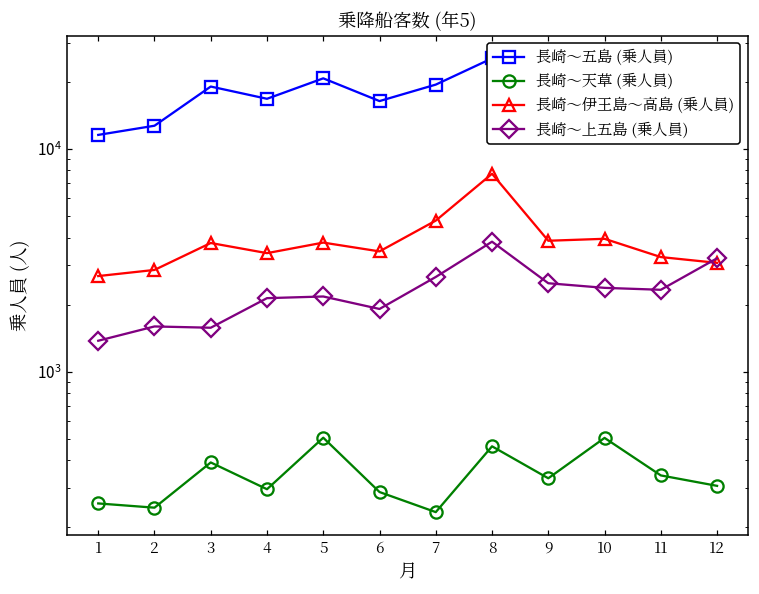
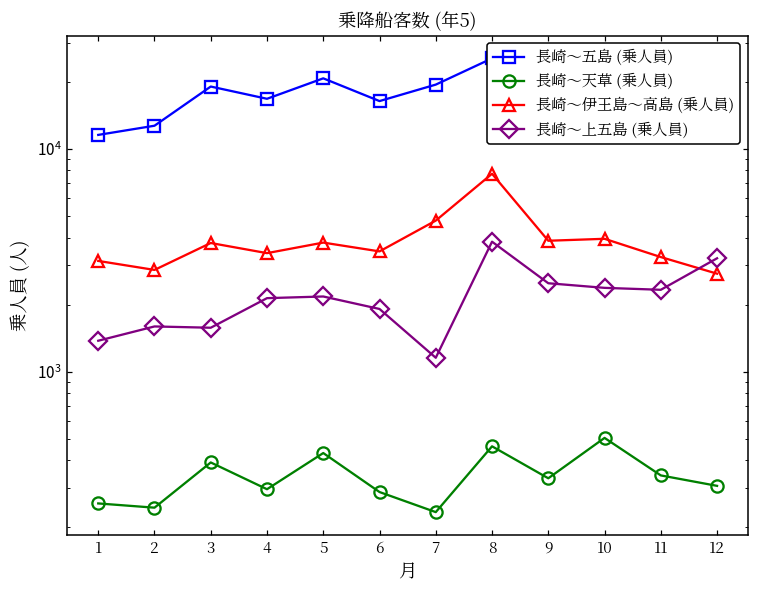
  {
    "長崎～五島 (乗人員)": {
      "1": 12000,
      "2": 13000,
      "3": 19000,
      "4": 17000,
      "5": 21000,
      "6": 16000,
      "7": 19000
    },
    "長崎～天草 (乗人員)": {
      "1": 260,
      "2": 250,
      "3": 390,
      "4": 300,
-     "5": 510,
+     "5": 430,
      "6": 290,
      "7": 230,
      "8": 460,
      "9": 330,
      "10": 500,
      "11": 340,
      "12": 310
    },
    "長崎～伊王島～高島 (乗人員)": {
-     "1": 2700,
+     "1": 3100,
      "2": 2900,
      "3": 3800,
      "4": 3400,
      "5": 3800,
      "6": 3500,
      "7": 4800,
      "8": 7700,
      "9": 3900,
      "10": 3900,
      "11": 3300,
-     "12": 3100
+     "12": 2800
    },
    "長崎～上五島 (乗人員)": {
      "1": 1400,
      "2": 1600,
      "3": 1600,
      "4": 2100,
      "5": 2200,
      "6": 1900,
-     "7": 2700,
+     "7": 1200,
      "8": 3800,
      "9": 2500,
      "10": 2400,
      "11": 2300,
      "12": 3200
    }
  }
